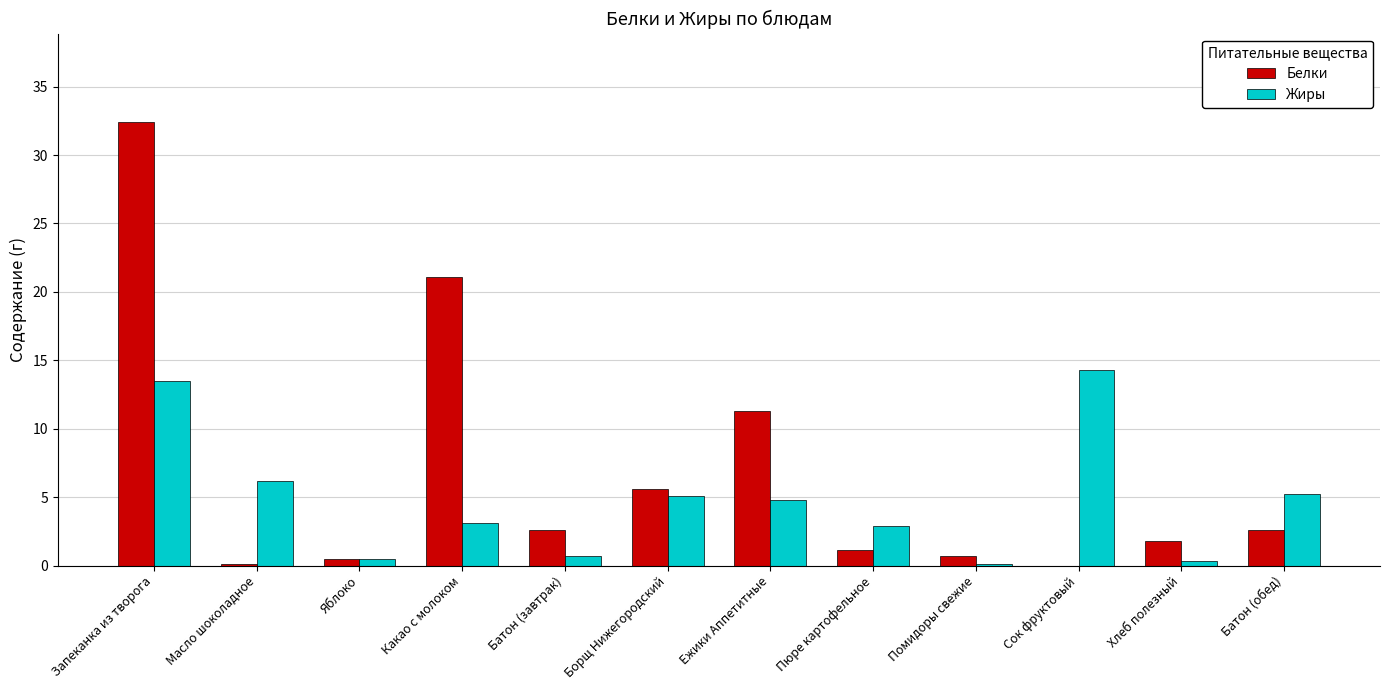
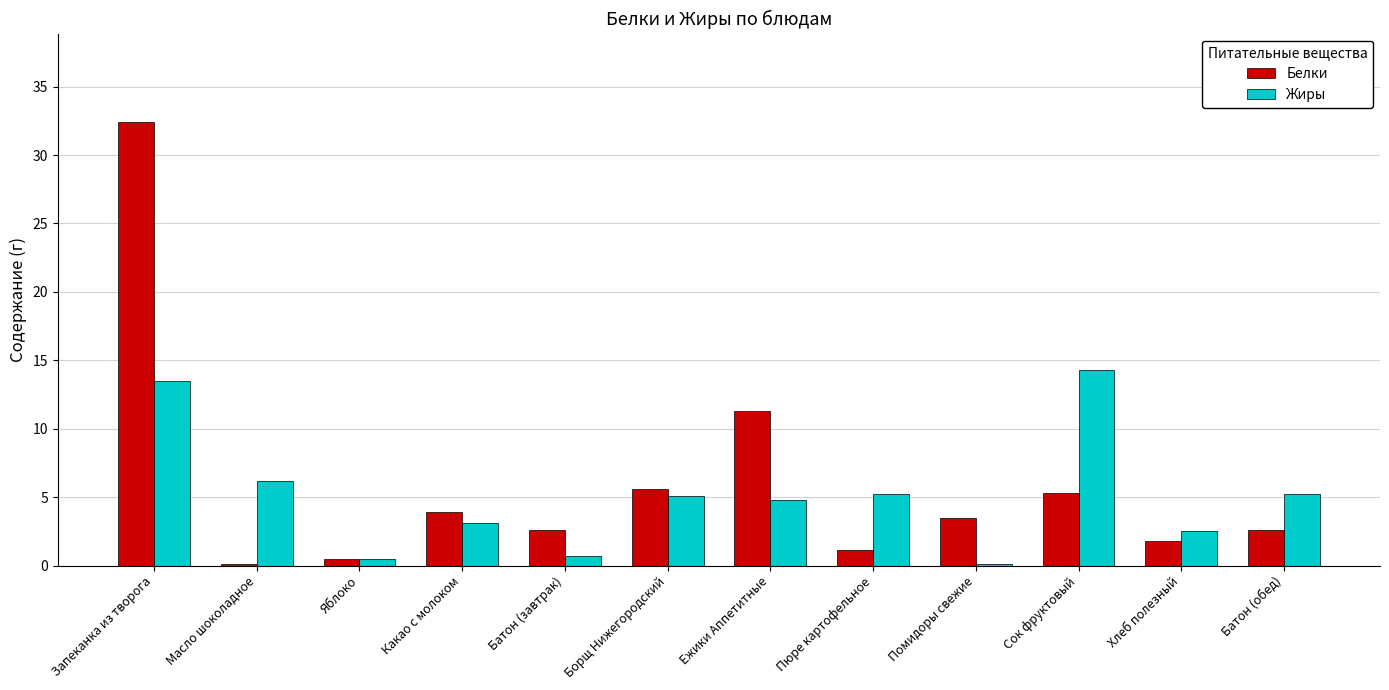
  {
    "Белки": {
      "Запеканка из творога": 32.4,
      "Яблоко": 0.5,
-     "Какао с молоком": 21.1,
+     "Какао с молоком": 3.9,
      "Батон (завтрак)": 2.6,
      "Борщ Нижегородский": 5.6,
      "Ежики Аппетитные": 11.3,
      "Пюре картофельное": 1.1,
-     "Помидоры свежие": 0.7,
-     "Сок фруктовый": 0.0,
+     "Помидоры свежие": 3.5,
+     "Сок фруктовый": 5.3,
      "Хлеб полезный": 1.8,
      "Батон (обед)": 2.6
    },
    "Жиры": {
      "Запеканка из творога": 13.5,
      "Масло шоколадное": 6.2,
      "Яблоко": 0.5,
      "Какао с молоком": 3.1,
      "Батон (завтрак)": 0.7,
      "Борщ Нижегородский": 5.1,
      "Ежики Аппетитные": 4.8,
-     "Пюре картофельное": 2.9,
+     "Пюре картофельное": 5.2,
      "Сок фруктовый": 14.3,
-     "Хлеб полезный": 0.3,
+     "Хлеб полезный": 2.5,
      "Батон (обед)": 5.2
    }
  }
